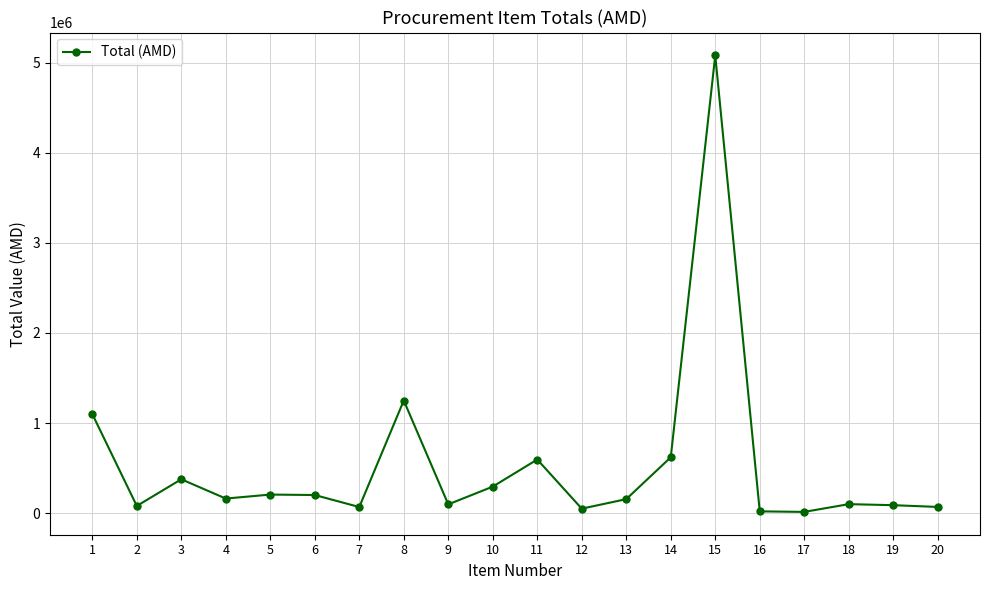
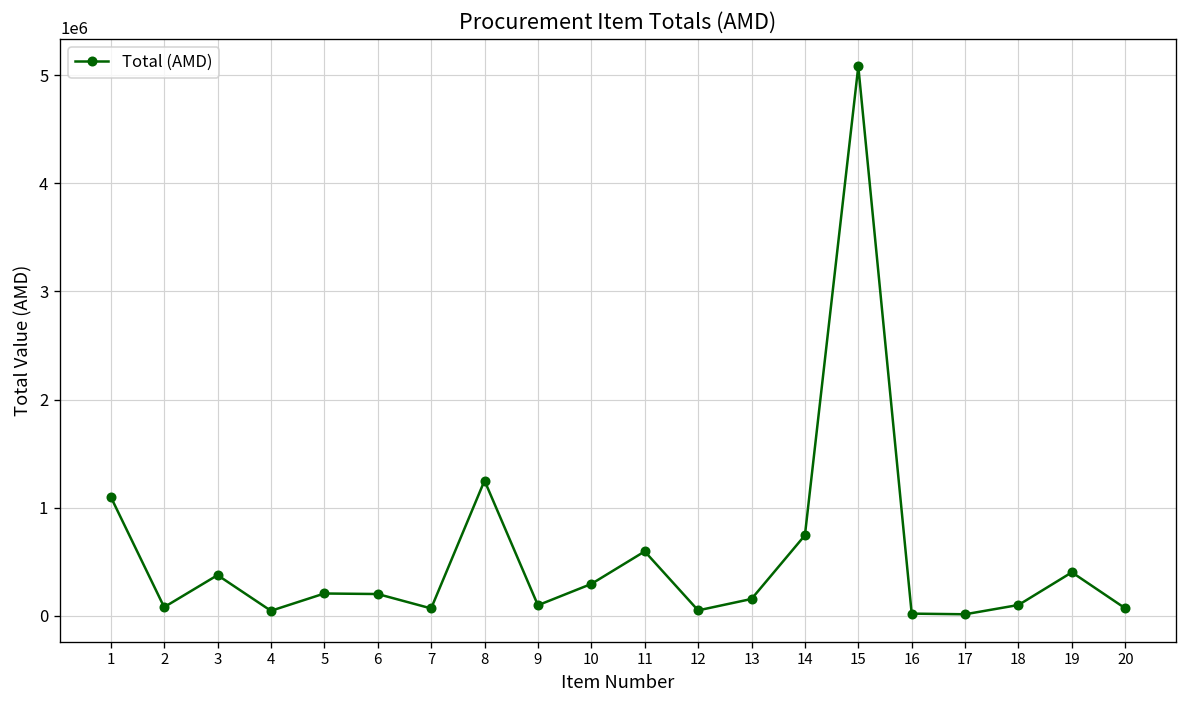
  {
    "1": 1100000,
    "2": 100000,
    "3": 400000,
-   "4": 200000,
+   "4": 0,
    "5": 200000,
    "6": 200000,
    "7": 100000,
    "8": 1200000,
    "9": 100000,
    "10": 300000,
    "11": 600000,
    "12": 100000,
    "13": 200000,
-   "14": 600000,
+   "14": 700000,
    "15": 5100000,
    "16": 0,
    "17": 0,
    "18": 100000,
-   "19": 100000,
+   "19": 400000,
    "20": 100000
  }
